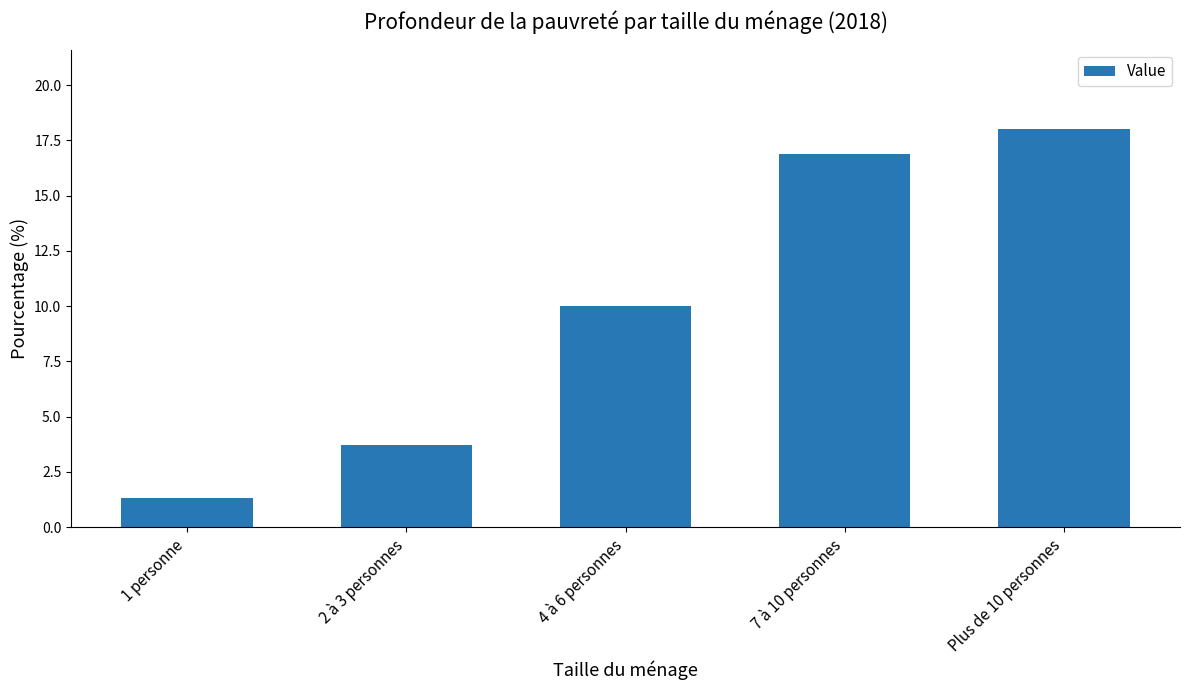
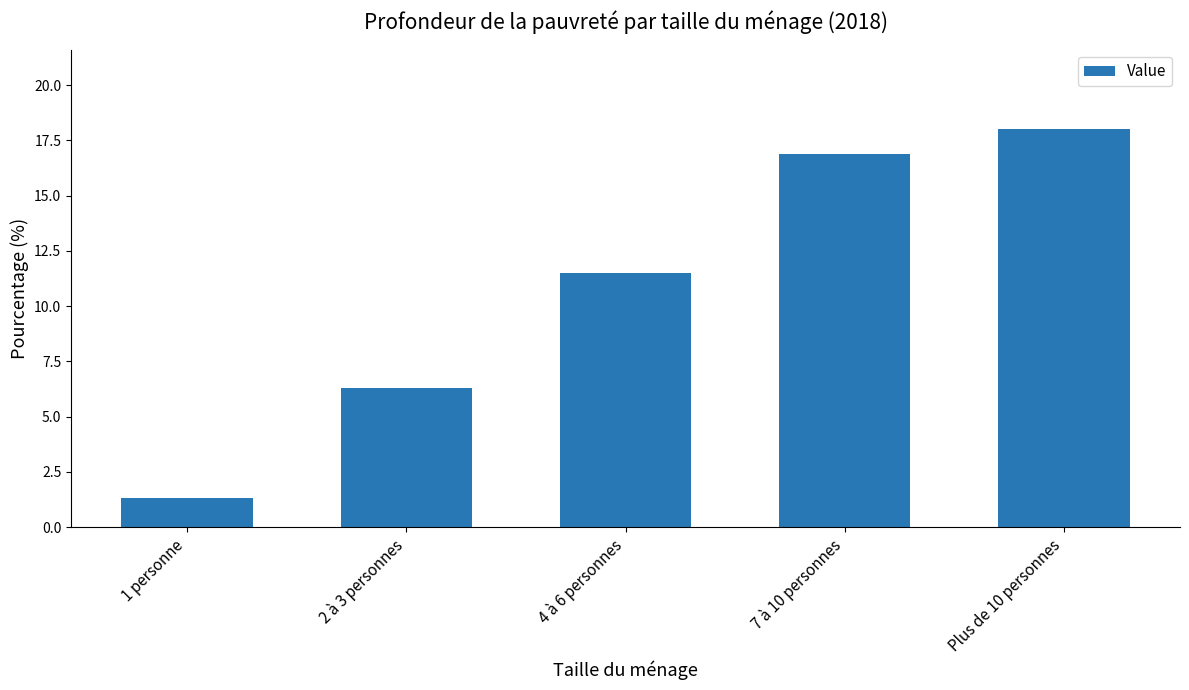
  {
    "1 personne": 1.3,
-   "2 à 3 personnes": 3.7,
-   "4 à 6 personnes": 10.0,
+   "2 à 3 personnes": 6.3,
+   "4 à 6 personnes": 11.5,
    "7 à 10 personnes": 16.9,
    "Plus de 10 personnes": 18.0
  }
